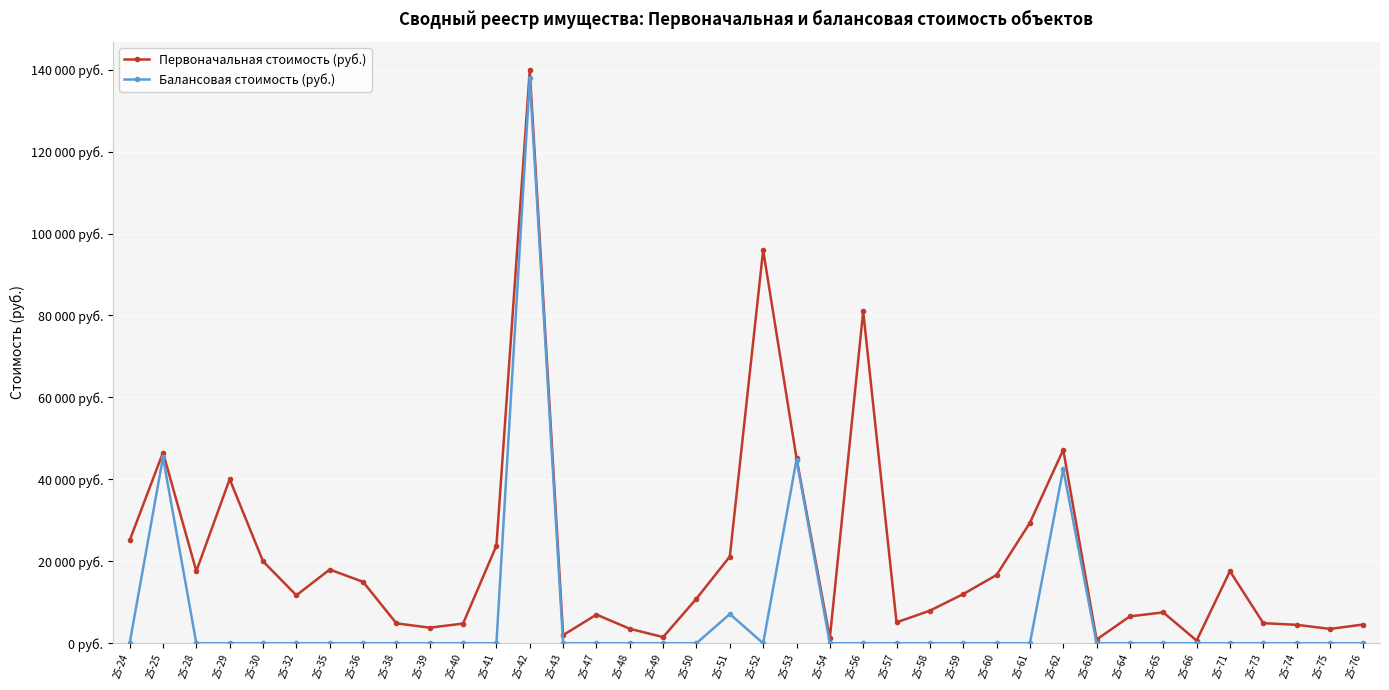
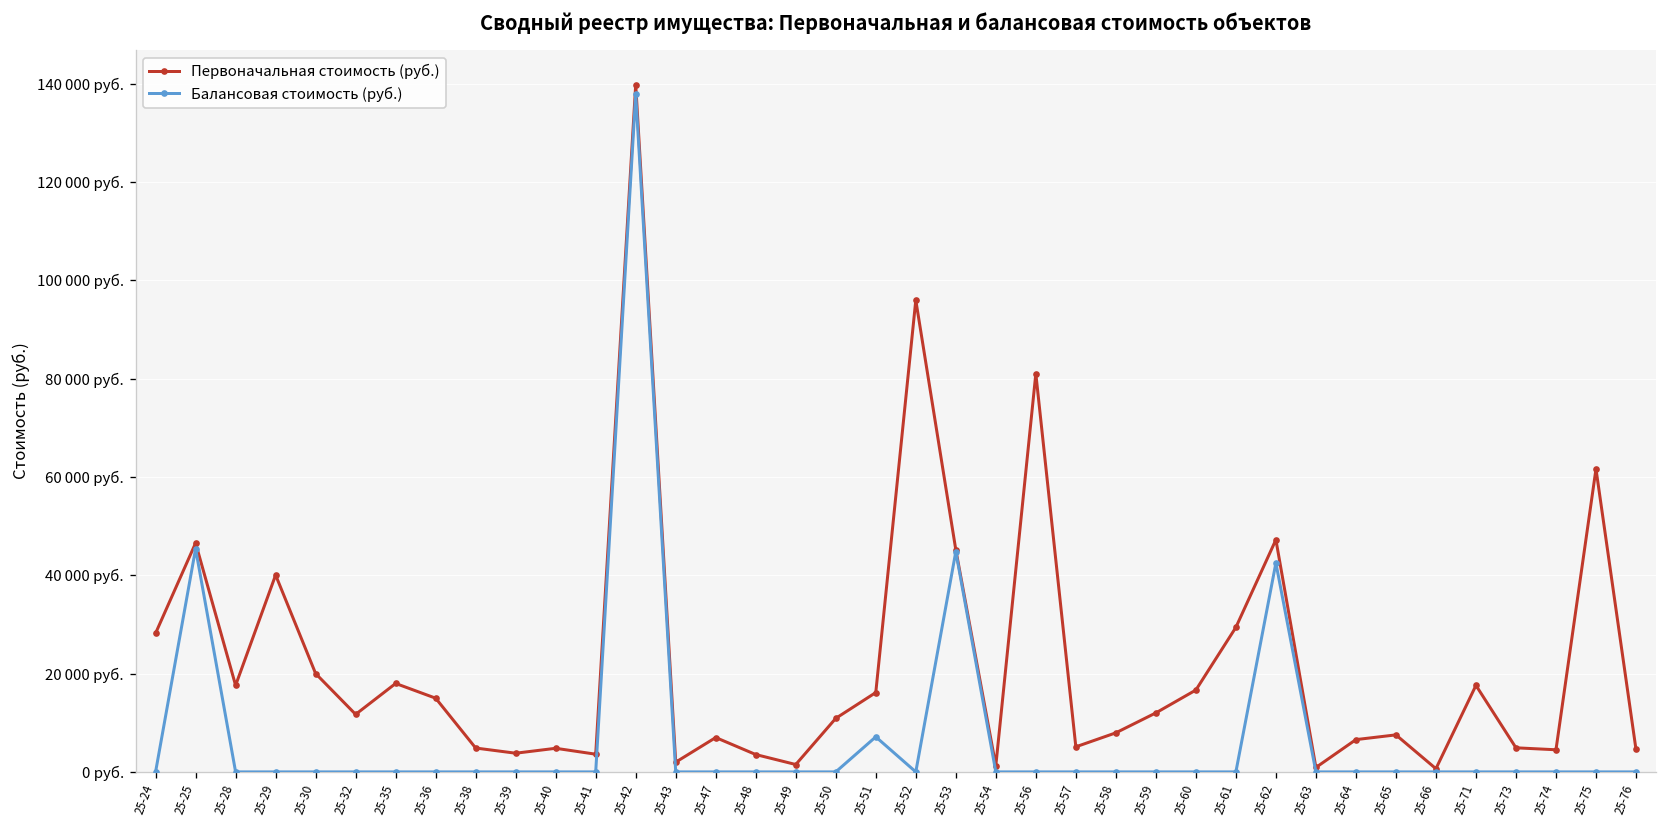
  {
    "Первоначальная стоимость (руб.)": {
-     "25-24": "25000 руб.",
+     "25-24": "28000 руб.",
      "25-25": "47000 руб.",
      "25-28": "18000 руб.",
      "25-29": "40000 руб.",
      "25-30": "20000 руб.",
      "25-32": "12000 руб.",
      "25-35": "18000 руб.",
      "25-36": "15000 руб.",
      "25-38": "5000 руб.",
      "25-39": "4000 руб.",
      "25-40": "5000 руб.",
-     "25-41": "24000 руб.",
+     "25-41": "4000 руб.",
      "25-42": "140000 руб.",
      "25-43": "2000 руб.",
      "25-47": "7000 руб.",
      "25-48": "4000 руб.",
      "25-49": "2000 руб.",
      "25-50": "11000 руб.",
-     "25-51": "21000 руб.",
+     "25-51": "16000 руб.",
      "25-52": "96000 руб.",
      "25-54": "1000 руб.",
      "25-56": "81000 руб.",
      "25-57": "5000 руб.",
      "25-58": "8000 руб.",
      "25-59": "12000 руб.",
      "25-60": "17000 руб.",
      "25-61": "29000 руб.",
      "25-62": "47000 руб.",
      "25-63": "1000 руб.",
      "25-64": "7000 руб.",
      "25-65": "8000 руб.",
      "25-66": "1000 руб.",
      "25-71": "18000 руб.",
      "25-73": "5000 руб.",
      "25-74": "5000 руб.",
-     "25-75": "4000 руб.",
+     "25-75": "62000 руб.",
      "25-76": "5000 руб."
    },
    "Балансовая стоимость (руб.)": {
      "25-24": "0 руб.",
      "25-25": "45000 руб.",
      "25-28": "0 руб.",
      "25-29": "0 руб.",
      "25-30": "0 руб.",
      "25-32": "0 руб.",
      "25-35": "0 руб.",
      "25-36": "0 руб.",
      "25-38": "0 руб.",
      "25-39": "0 руб.",
      "25-40": "0 руб.",
      "25-41": "0 руб.",
      "25-42": "138000 руб.",
      "25-43": "0 руб.",
      "25-47": "0 руб.",
      "25-48": "0 руб.",
      "25-49": "0 руб.",
      "25-50": "0 руб.",
      "25-51": "7000 руб.",
      "25-52": "0 руб.",
      "25-54": "0 руб.",
      "25-56": "0 руб.",
      "25-57": "0 руб.",
      "25-58": "0 руб.",
      "25-59": "0 руб.",
      "25-60": "0 руб.",
      "25-61": "0 руб.",
      "25-62": "42000 руб.",
      "25-63": "0 руб.",
      "25-64": "0 руб.",
      "25-65": "0 руб.",
      "25-66": "0 руб.",
      "25-71": "0 руб.",
      "25-73": "0 руб.",
      "25-74": "0 руб.",
      "25-75": "0 руб.",
      "25-76": "0 руб."
    }
  }
